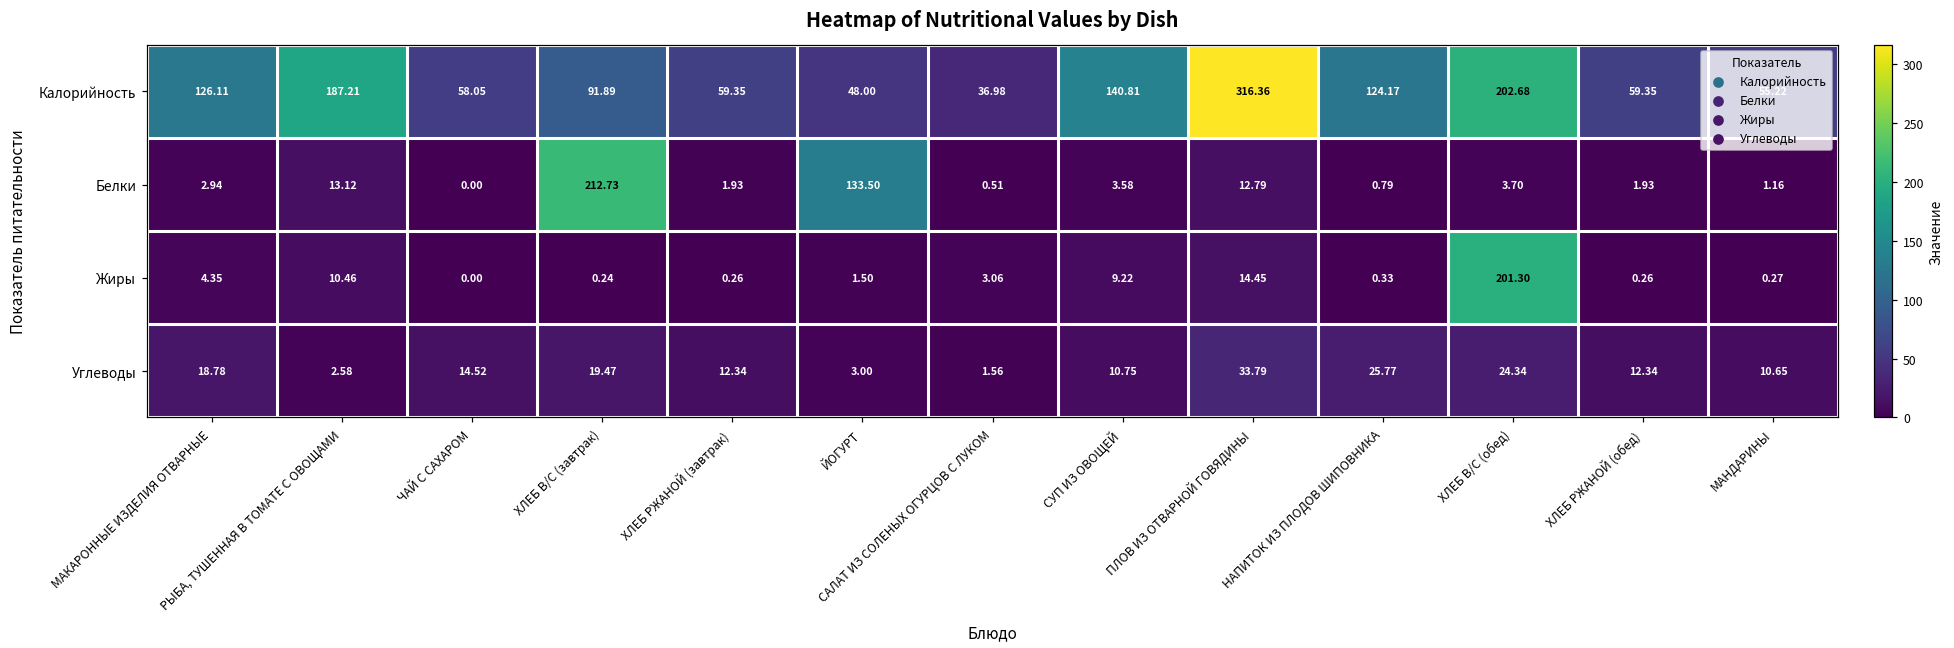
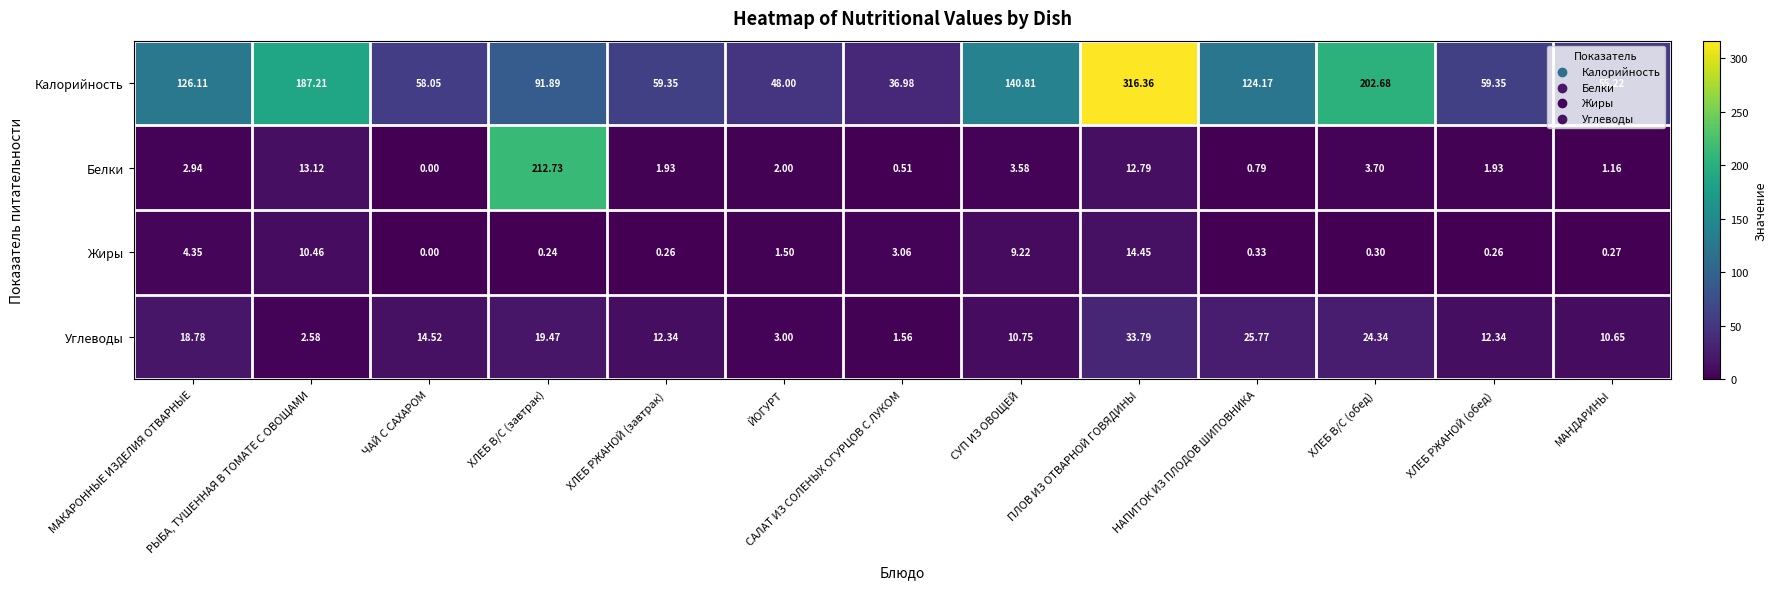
  {
    "Калорийность": {
      "МАКАРОННЫЕ ИЗДЕЛИЯ ОТВАРНЫЕ": 126.11,
      "РЫБА, ТУШЕННАЯ В ТОМАТЕ С ОВОЩАМИ": 187.21,
      "ЧАЙ С САХАРОМ": 58.05,
      "ХЛЕБ В/С (завтрак)": 91.89,
      "ХЛЕБ РЖАНОЙ (завтрак)": 59.35,
      "ЙОГУРТ": 48.00,
      "САЛАТ ИЗ СОЛЕНЫХ ОГУРЦОВ С ЛУКОМ": 36.98,
      "СУП ИЗ ОВОЩЕЙ": 140.81,
      "ПЛОВ ИЗ ОТВАРНОЙ ГОВЯДИНЫ": 316.36,
      "НАПИТОК ИЗ ПЛОДОВ ШИПОВНИКА": 124.17,
      "ХЛЕБ В/С (обед)": 202.68,
      "ХЛЕБ РЖАНОЙ (обед)": 59.35
    },
    "Белки": {
      "МАКАРОННЫЕ ИЗДЕЛИЯ ОТВАРНЫЕ": 2.94,
      "РЫБА, ТУШЕННАЯ В ТОМАТЕ С ОВОЩАМИ": 13.12,
      "ЧАЙ С САХАРОМ": 0.00,
      "ХЛЕБ В/С (завтрак)": 212.73,
      "ХЛЕБ РЖАНОЙ (завтрак)": 1.93,
-     "ЙОГУРТ": 133.50,
+     "ЙОГУРТ": 2.00,
      "САЛАТ ИЗ СОЛЕНЫХ ОГУРЦОВ С ЛУКОМ": 0.51,
      "СУП ИЗ ОВОЩЕЙ": 3.58,
      "ПЛОВ ИЗ ОТВАРНОЙ ГОВЯДИНЫ": 12.79,
      "НАПИТОК ИЗ ПЛОДОВ ШИПОВНИКА": 0.79,
      "ХЛЕБ В/С (обед)": 3.70,
      "ХЛЕБ РЖАНОЙ (обед)": 1.93,
      "МАНДАРИНЫ": 1.16
    },
    "Жиры": {
      "МАКАРОННЫЕ ИЗДЕЛИЯ ОТВАРНЫЕ": 4.35,
      "РЫБА, ТУШЕННАЯ В ТОМАТЕ С ОВОЩАМИ": 10.46,
      "ЧАЙ С САХАРОМ": 0.00,
      "ХЛЕБ В/С (завтрак)": 0.24,
      "ХЛЕБ РЖАНОЙ (завтрак)": 0.26,
      "ЙОГУРТ": 1.50,
      "САЛАТ ИЗ СОЛЕНЫХ ОГУРЦОВ С ЛУКОМ": 3.06,
      "СУП ИЗ ОВОЩЕЙ": 9.22,
      "ПЛОВ ИЗ ОТВАРНОЙ ГОВЯДИНЫ": 14.45,
      "НАПИТОК ИЗ ПЛОДОВ ШИПОВНИКА": 0.33,
-     "ХЛЕБ В/С (обед)": 201.30,
+     "ХЛЕБ В/С (обед)": 0.30,
      "ХЛЕБ РЖАНОЙ (обед)": 0.26,
      "МАНДАРИНЫ": 0.27
    },
    "Углеводы": {
      "МАКАРОННЫЕ ИЗДЕЛИЯ ОТВАРНЫЕ": 18.78,
      "РЫБА, ТУШЕННАЯ В ТОМАТЕ С ОВОЩАМИ": 2.58,
      "ЧАЙ С САХАРОМ": 14.52,
      "ХЛЕБ В/С (завтрак)": 19.47,
      "ХЛЕБ РЖАНОЙ (завтрак)": 12.34,
      "ЙОГУРТ": 3.00,
      "САЛАТ ИЗ СОЛЕНЫХ ОГУРЦОВ С ЛУКОМ": 1.56,
      "СУП ИЗ ОВОЩЕЙ": 10.75,
      "ПЛОВ ИЗ ОТВАРНОЙ ГОВЯДИНЫ": 33.79,
      "НАПИТОК ИЗ ПЛОДОВ ШИПОВНИКА": 25.77,
      "ХЛЕБ В/С (обед)": 24.34,
      "ХЛЕБ РЖАНОЙ (обед)": 12.34,
      "МАНДАРИНЫ": 10.65
    }
  }
